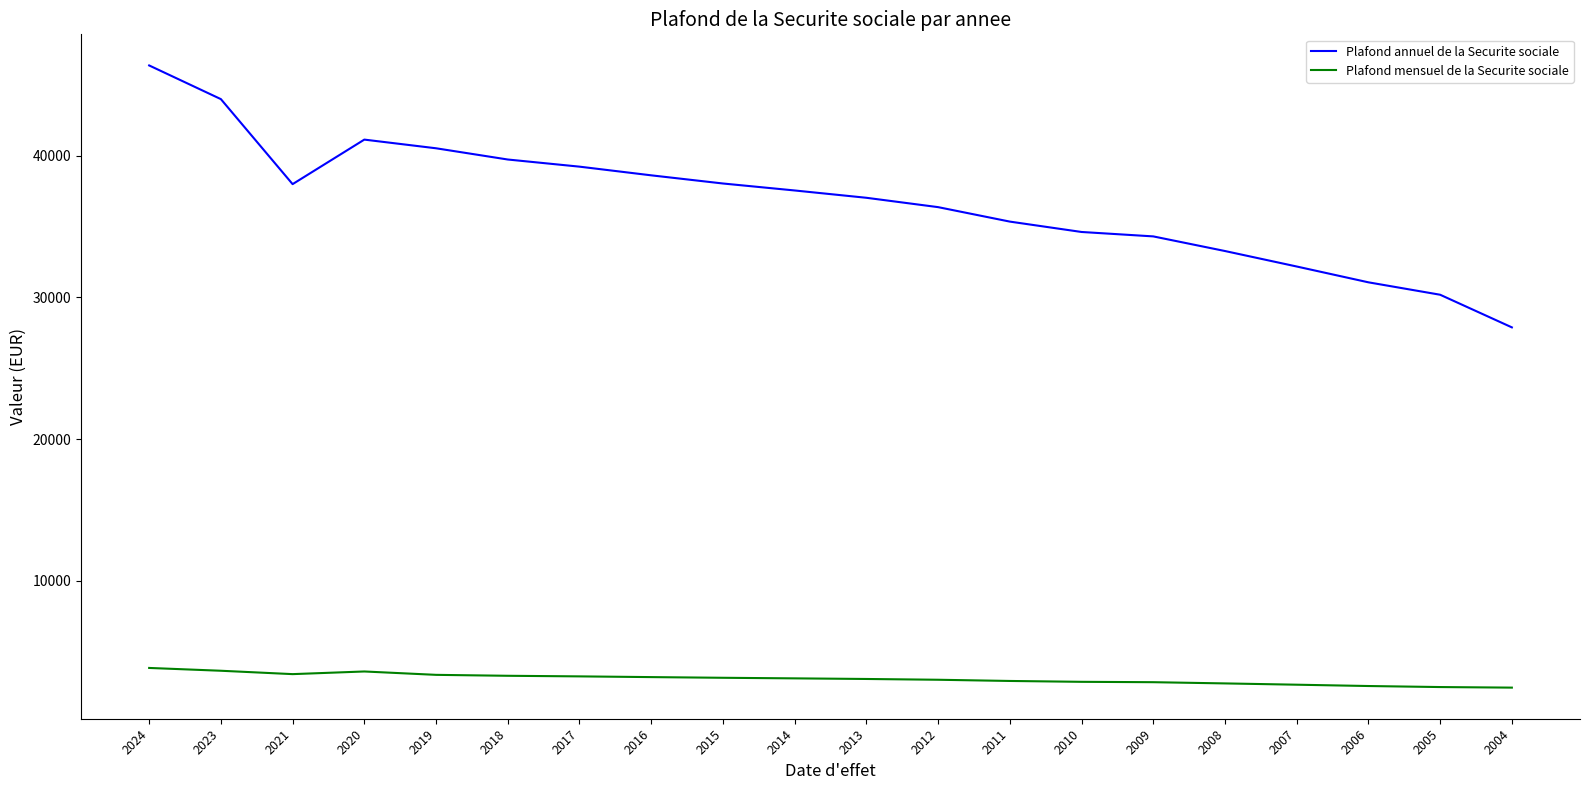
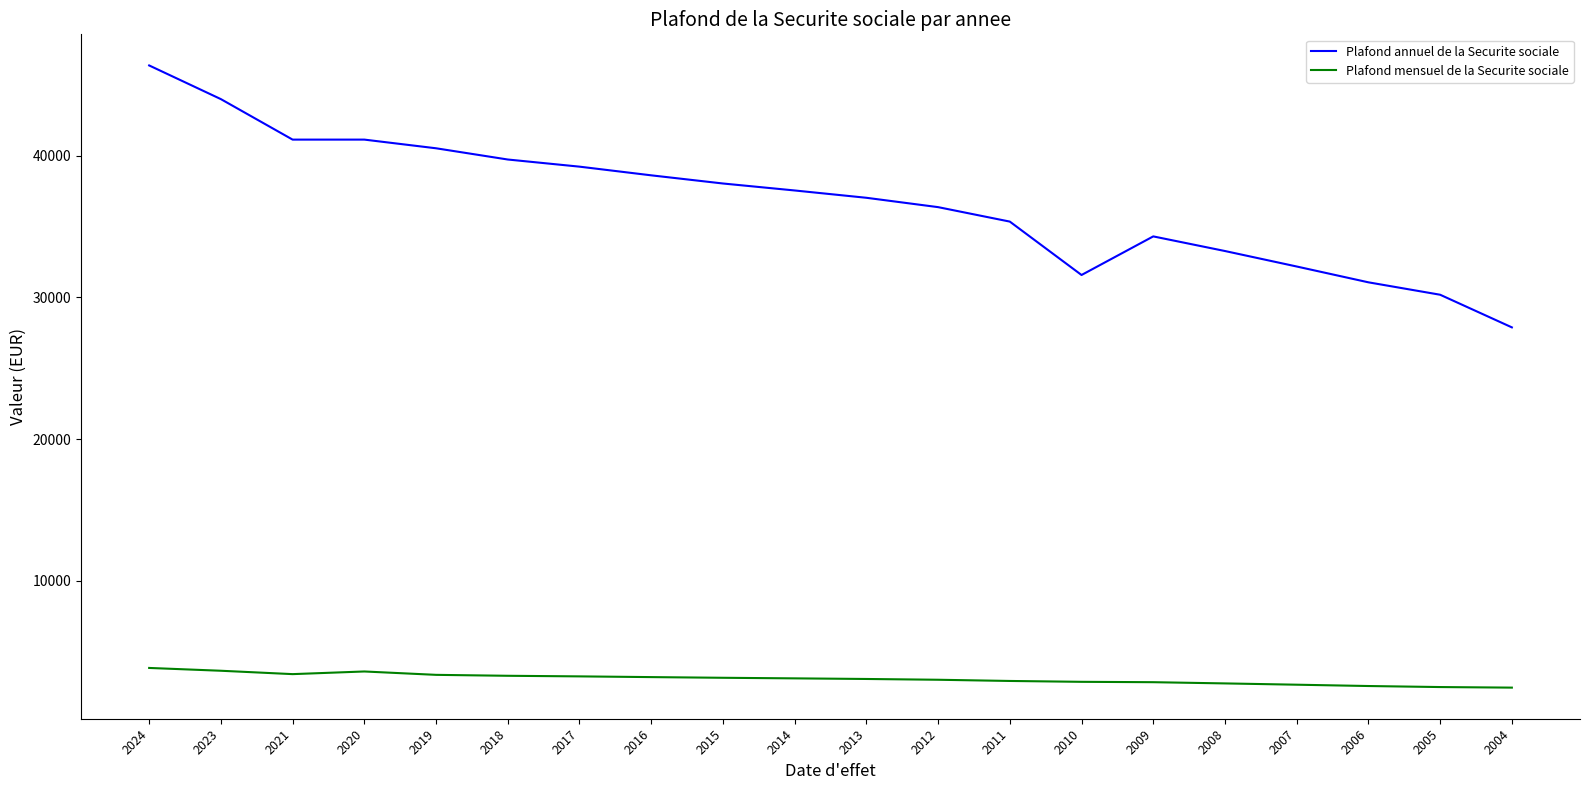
  {
    "Plafond annuel de la Securite sociale": {
      "2024": 46400,
      "2023": 44000,
-     "2021": 38000,
+     "2021": 41100,
      "2020": 41100,
      "2019": 40500,
      "2018": 39700,
      "2017": 39200,
      "2016": 38600,
      "2015": 38000,
      "2014": 37500,
      "2013": 37000,
      "2012": 36400,
      "2011": 35400,
-     "2010": 34600,
+     "2010": 31600,
      "2009": 34300,
      "2008": 33300,
      "2007": 32200,
      "2006": 31100,
      "2005": 30200,
      "2004": 27900
    },
    "Plafond mensuel de la Securite sociale": {
      "2024": 3900,
      "2023": 3700,
      "2021": 3400,
      "2020": 3600,
      "2019": 3400,
      "2018": 3300,
      "2017": 3300,
      "2016": 3200,
      "2015": 3200,
      "2014": 3100,
      "2013": 3100,
      "2012": 3000,
      "2011": 2900,
      "2010": 2900,
      "2009": 2900,
      "2008": 2800,
      "2007": 2700,
      "2006": 2600,
      "2005": 2500,
      "2004": 2500
    }
  }
